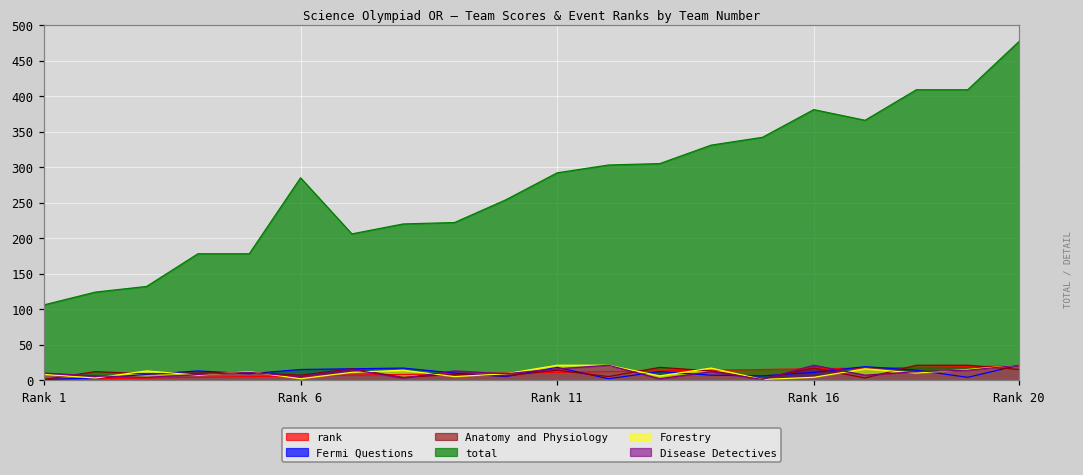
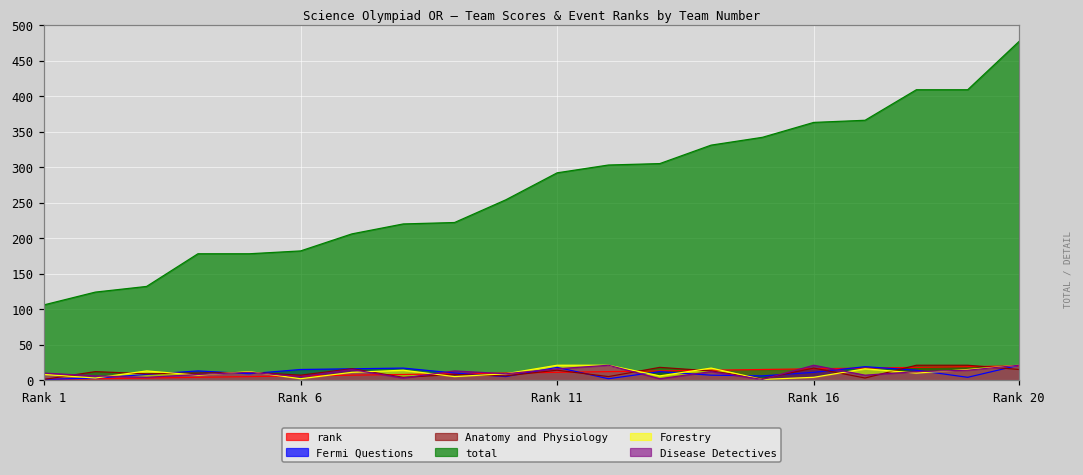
  {
    "Fermi Questions": {
      "Rank 6": 20,
      "Rank 16": 10
    },
    "Anatomy and Physiology": {
      "Rank 20": 20
    },
    "total": {
      "Rank 1": 110,
-     "Rank 6": 290,
+     "Rank 6": 180,
      "Rank 11": 290,
-     "Rank 16": 380,
+     "Rank 16": 360,
      "Rank 20": 480
    },
    "Forestry": {
      "Rank 16": 0
    },
    "Disease Detectives": {
      "Rank 16": 20
    }
  }
